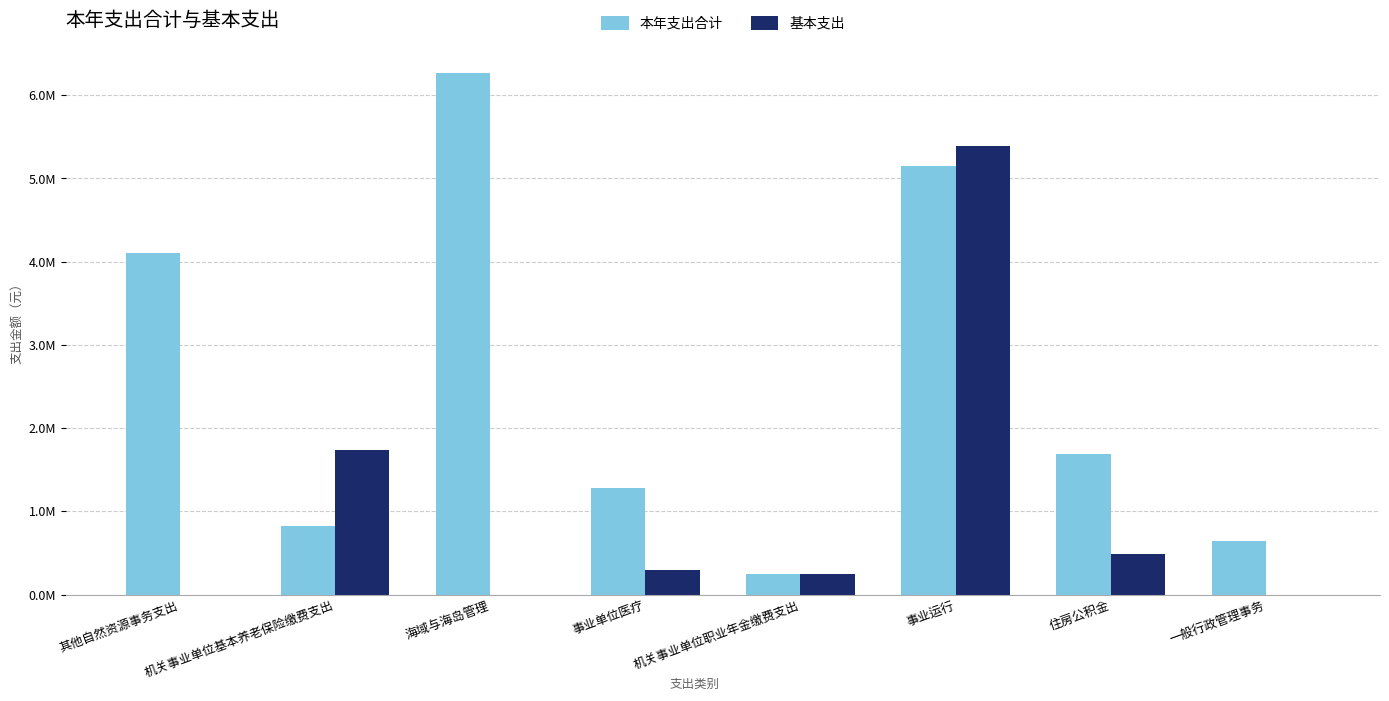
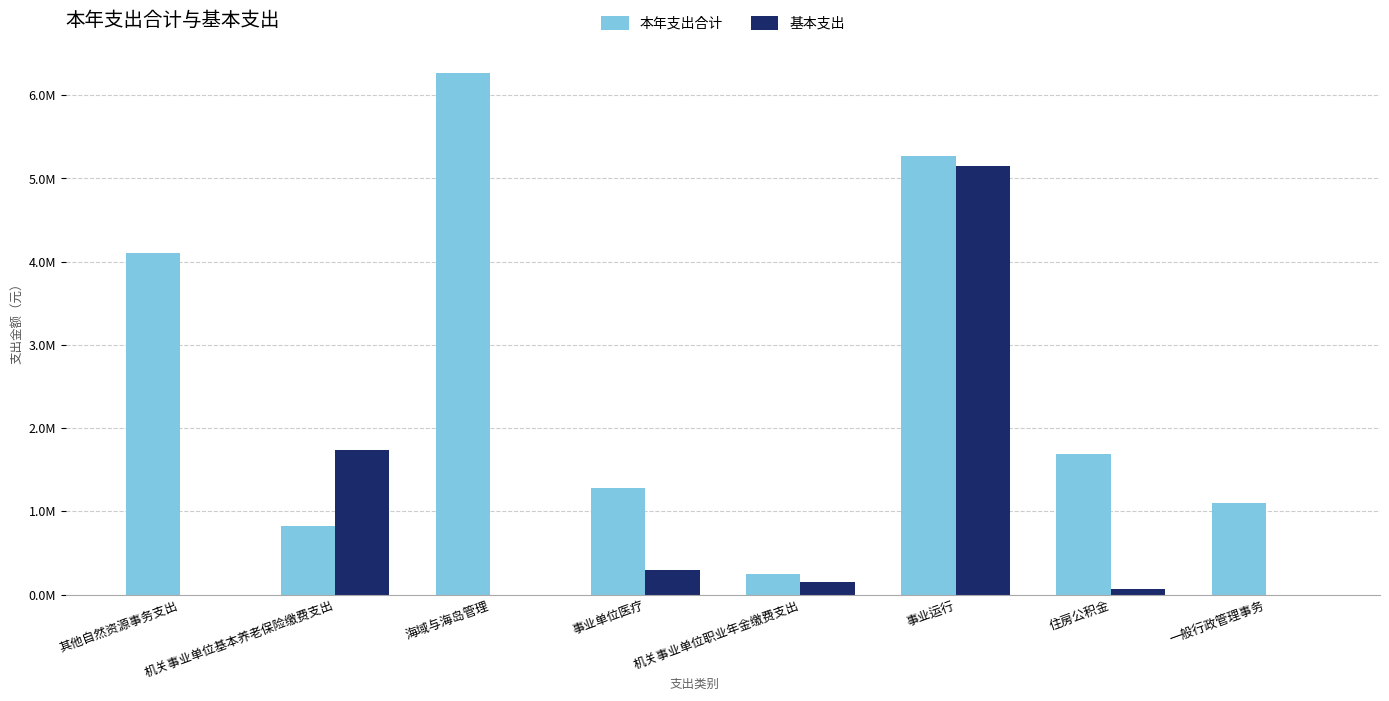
  {
    "本年支出合计": {
      "其他自然资源事务支出": 4100000,
      "机关事业单位基本养老保险缴费支出": 800000,
      "海域与海岛管理": 6300000,
      "事业单位医疗": 1300000,
      "机关事业单位职业年金缴费支出": 300000,
-     "事业运行": 5200000,
+     "事业运行": 5300000,
      "住房公积金": 1700000,
-     "一般行政管理事务": 600000
+     "一般行政管理事务": 1100000
    },
    "基本支出": {
      "其他自然资源事务支出": 0,
      "机关事业单位基本养老保险缴费支出": 1700000,
      "海域与海岛管理": 0,
      "事业单位医疗": 300000,
-     "机关事业单位职业年金缴费支出": 300000,
-     "事业运行": 5400000,
-     "住房公积金": 500000,
+     "机关事业单位职业年金缴费支出": 200000,
+     "事业运行": 5200000,
+     "住房公积金": 100000,
      "一般行政管理事务": 0
    }
  }
